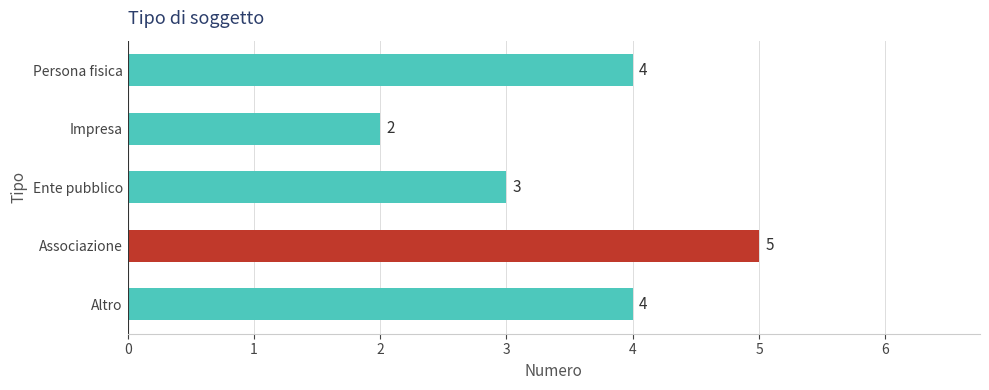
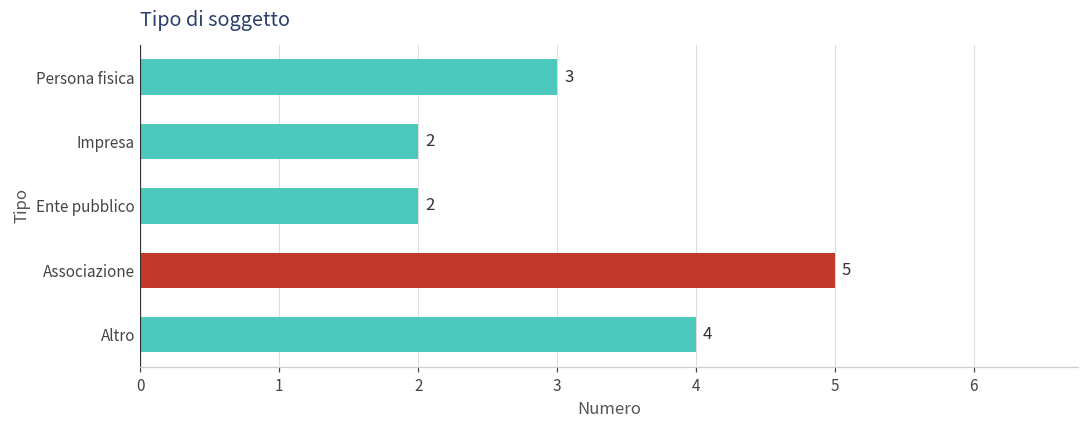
  {
-   "Persona fisica": 4,
+   "Persona fisica": 3,
    "Impresa": 2,
-   "Ente pubblico": 3,
+   "Ente pubblico": 2,
    "Associazione": 5,
    "Altro": 4
  }
